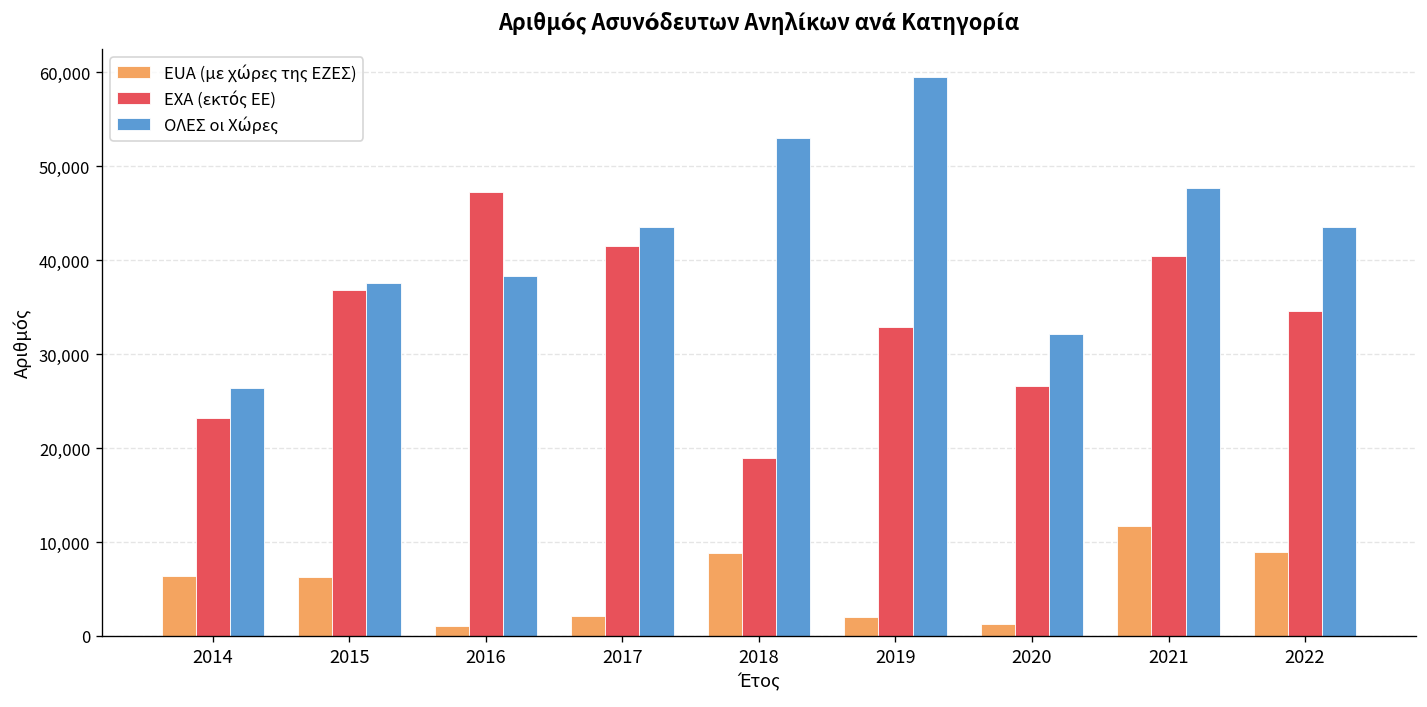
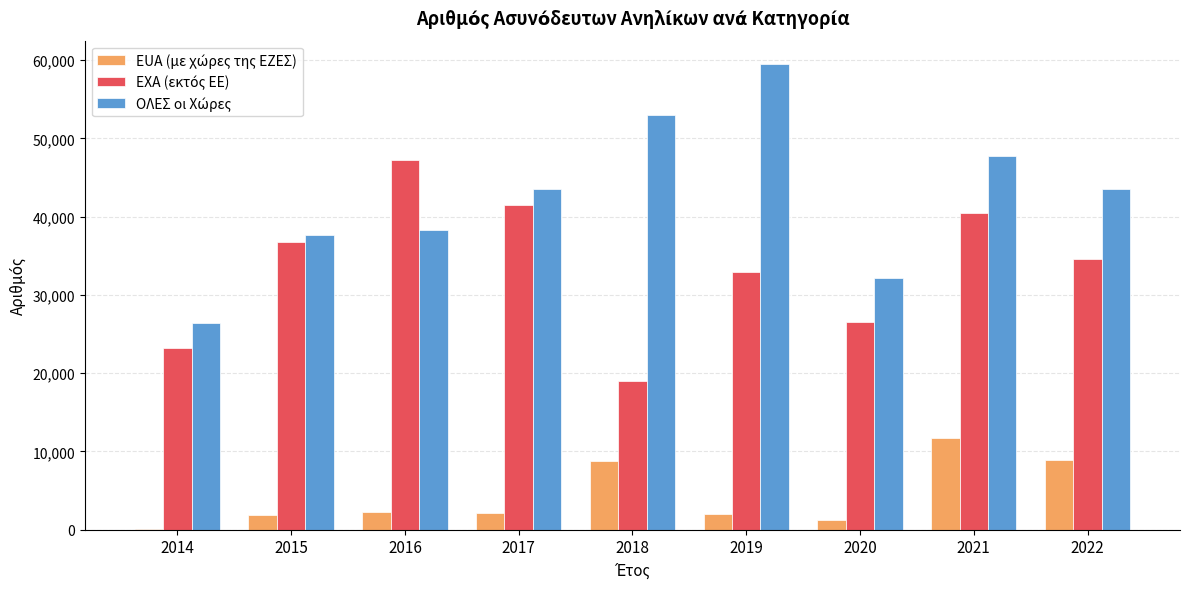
  {
    "EUA (με χώρες της ΕΖΕΣ)": {
-     "2014": "6,000",
-     "2015": "6,000",
-     "2016": "1,000",
+     "2014": "0",
+     "2015": "2,000",
+     "2016": "2,000",
      "2017": "2,000",
      "2018": "9,000",
      "2019": "2,000",
      "2020": "1,000",
      "2021": "12,000",
      "2022": "9,000"
    },
    "EXA (εκτός ΕΕ)": {
      "2014": "23,000",
      "2015": "37,000",
      "2016": "47,000",
      "2017": "41,000",
      "2018": "19,000",
      "2019": "33,000",
      "2020": "27,000",
      "2021": "40,000",
      "2022": "35,000"
    },
    "ΟΛΕΣ οι Χώρες": {
      "2014": "26,000",
      "2015": "38,000",
      "2016": "38,000",
      "2017": "44,000",
      "2018": "53,000",
      "2019": "60,000",
      "2020": "32,000",
      "2021": "48,000",
      "2022": "43,000"
    }
  }
